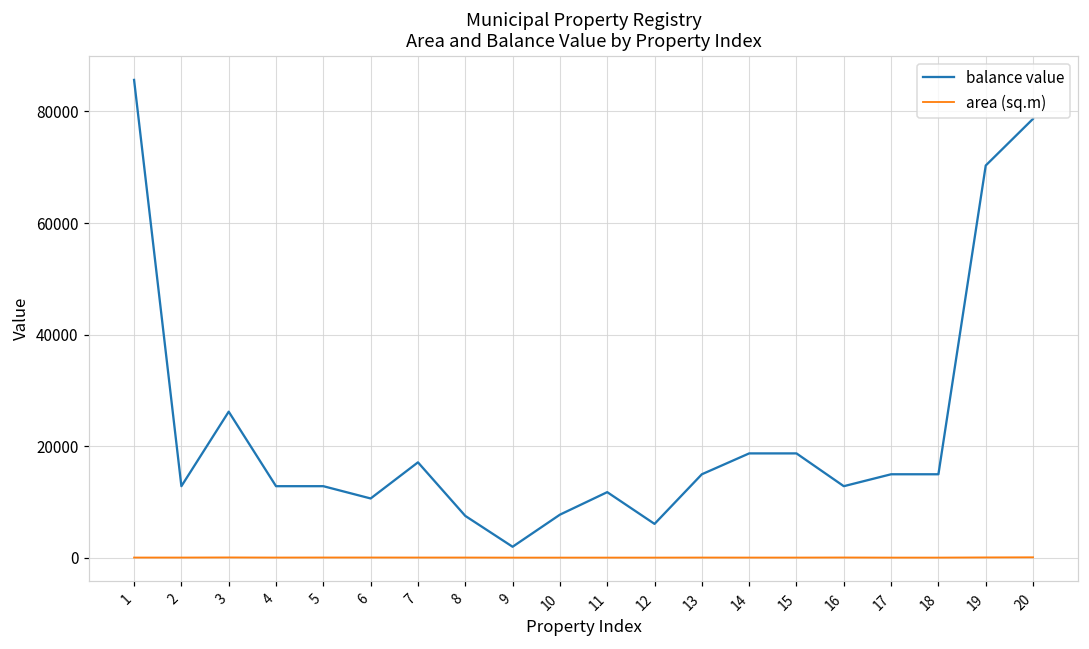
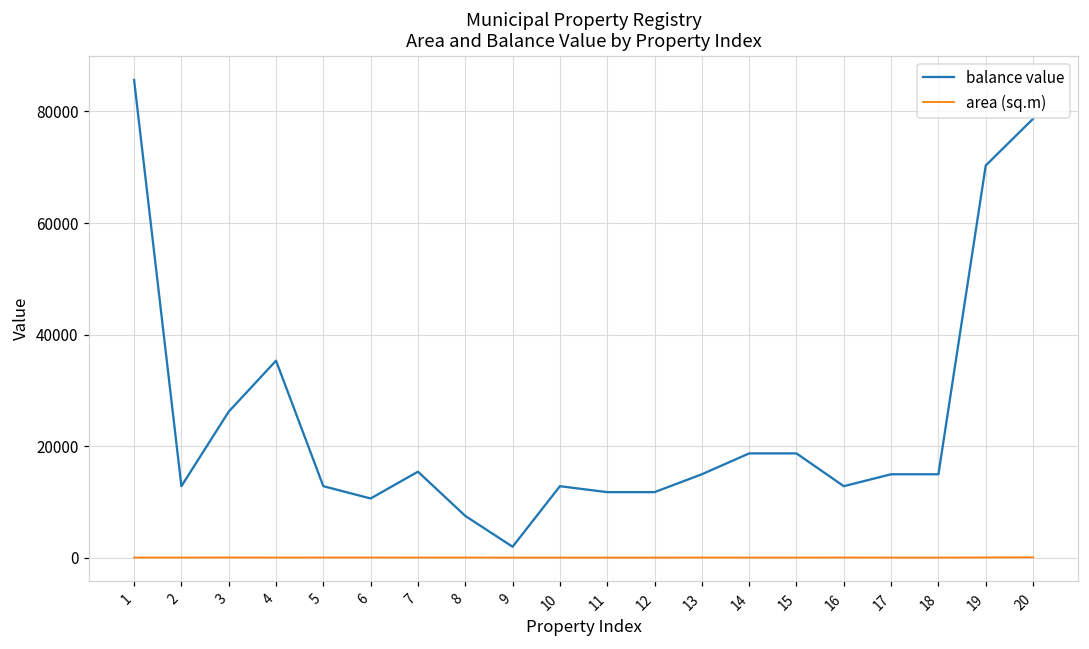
  {
    "balance value": {
      "1": 86000,
      "2": 13000,
      "3": 26000,
-     "4": 13000,
+     "4": 35000,
      "5": 13000,
      "6": 11000,
-     "7": 17000,
+     "7": 15000,
      "8": 7000,
      "9": 2000,
-     "10": 8000,
+     "10": 13000,
      "11": 12000,
-     "12": 6000,
+     "12": 12000,
      "13": 15000,
      "14": 19000,
      "15": 19000,
      "16": 13000,
      "17": 15000,
      "18": 15000,
      "19": 70000,
      "20": 79000
    },
    "area (sq.m)": {
      "1": 0,
      "2": 0,
      "3": 0,
      "4": 0,
      "5": 0,
      "6": 0,
      "7": 0,
      "8": 0,
      "9": 0,
      "10": 0,
      "11": 0,
      "12": 0,
      "13": 0,
      "14": 0,
      "15": 0,
      "16": 0,
      "17": 0,
      "18": 0,
      "19": 0,
      "20": 0
    }
  }
